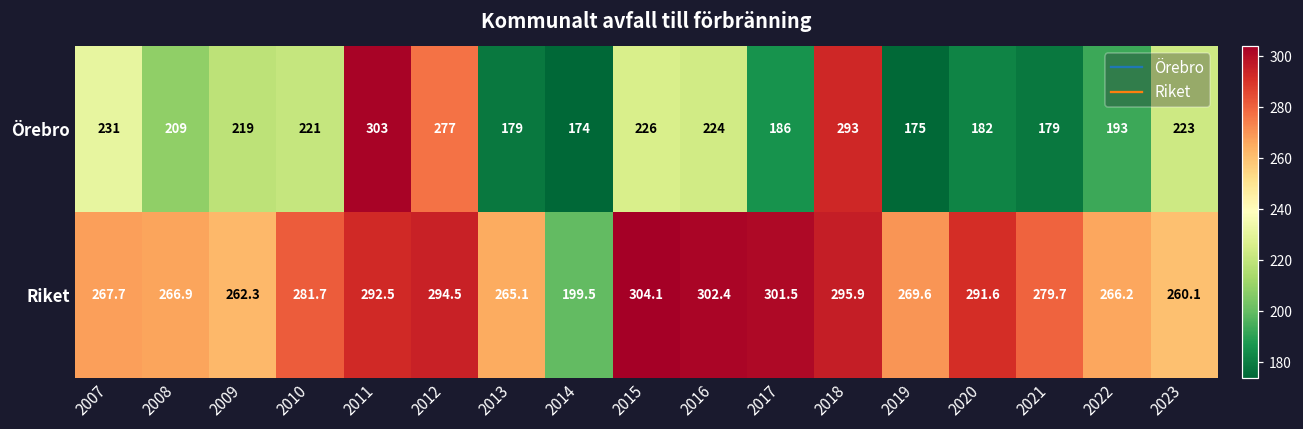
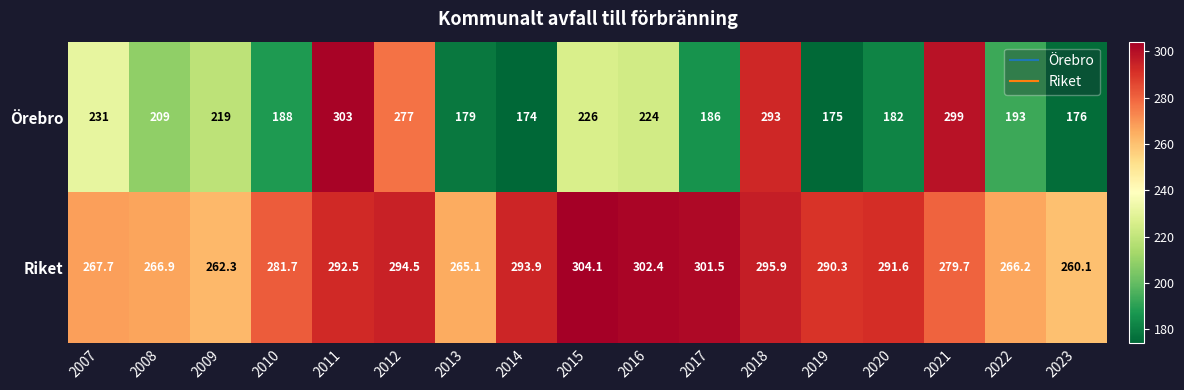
  {
    "Örebro": {
      "2007": 231,
      "2008": 209,
      "2009": 219,
-     "2010": 221,
+     "2010": 188,
      "2011": 303,
      "2012": 277,
      "2013": 179,
      "2014": 174,
      "2015": 226,
      "2016": 224,
      "2017": 186,
      "2018": 293,
      "2019": 175,
      "2020": 182,
-     "2021": 179,
+     "2021": 299,
      "2022": 193,
-     "2023": 223
+     "2023": 176
    },
    "Riket": {
      "2007": 267.7,
      "2008": 266.9,
      "2009": 262.3,
      "2010": 281.7,
      "2011": 292.5,
      "2012": 294.5,
      "2013": 265.1,
-     "2014": 199.5,
+     "2014": 293.9,
      "2015": 304.1,
      "2016": 302.4,
      "2017": 301.5,
      "2018": 295.9,
-     "2019": 269.6,
+     "2019": 290.3,
      "2020": 291.6,
      "2021": 279.7,
      "2022": 266.2,
      "2023": 260.1
    }
  }
